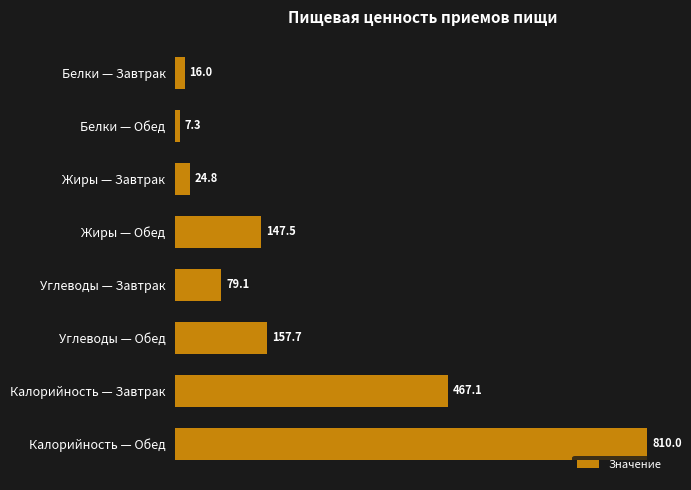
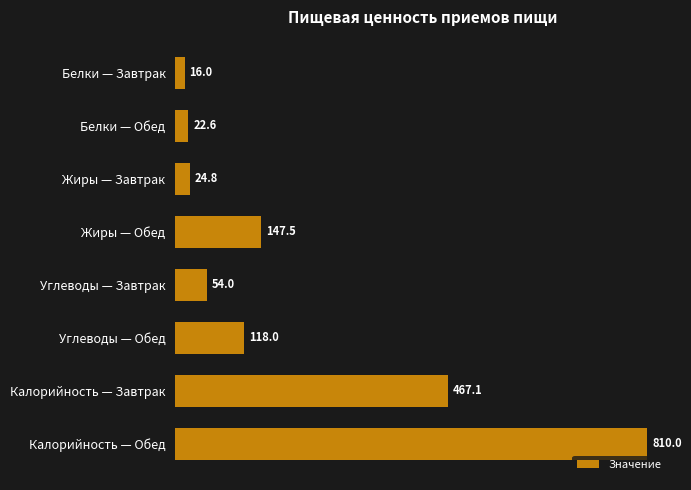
  {
    "Белки — Завтрак": 16.0,
-   "Белки — Обед": 7.3,
+   "Белки — Обед": 22.6,
    "Жиры — Завтрак": 24.8,
    "Жиры — Обед": 147.5,
-   "Углеводы — Завтрак": 79.1,
-   "Углеводы — Обед": 157.7,
+   "Углеводы — Завтрак": 54.0,
+   "Углеводы — Обед": 118.0,
    "Калорийность — Завтрак": 467.1,
    "Калорийность — Обед": 810.0
  }
